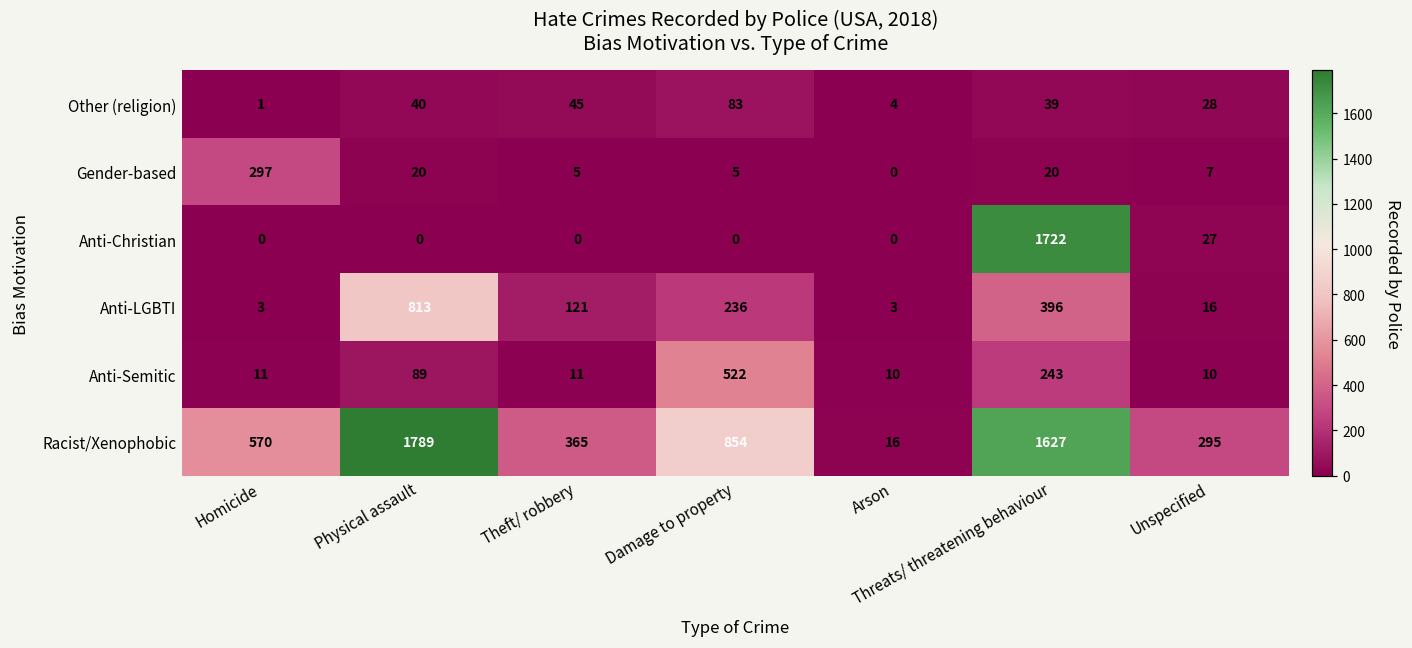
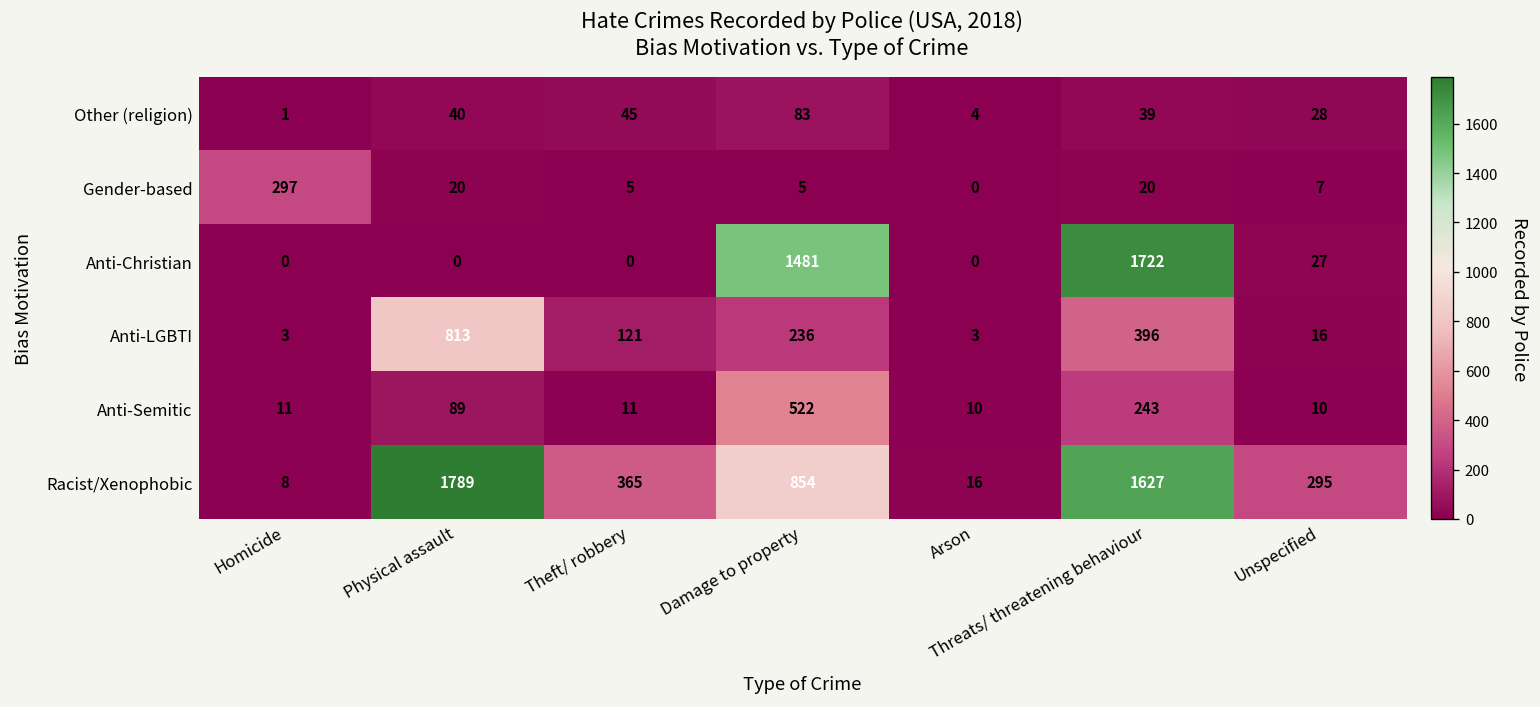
  {
    "Other (religion)": {
      "Homicide": 1,
      "Physical assault": 40,
      "Theft/ robbery": 45,
      "Damage to property": 83,
      "Arson": 4,
      "Threats/ threatening behaviour": 39,
      "Unspecified": 28
    },
    "Gender-based": {
      "Homicide": 297,
      "Physical assault": 20,
      "Theft/ robbery": 5,
      "Damage to property": 5,
      "Arson": 0,
      "Threats/ threatening behaviour": 20,
      "Unspecified": 7
    },
    "Anti-Christian": {
      "Homicide": 0,
      "Physical assault": 0,
      "Theft/ robbery": 0,
-     "Damage to property": 0,
+     "Damage to property": 1481,
      "Arson": 0,
      "Threats/ threatening behaviour": 1722,
      "Unspecified": 27
    },
    "Anti-LGBTI": {
      "Homicide": 3,
      "Physical assault": 813,
      "Theft/ robbery": 121,
      "Damage to property": 236,
      "Arson": 3,
      "Threats/ threatening behaviour": 396,
      "Unspecified": 16
    },
    "Anti-Semitic": {
      "Homicide": 11,
      "Physical assault": 89,
      "Theft/ robbery": 11,
      "Damage to property": 522,
      "Arson": 10,
      "Threats/ threatening behaviour": 243,
      "Unspecified": 10
    },
    "Racist/Xenophobic": {
-     "Homicide": 570,
+     "Homicide": 8,
      "Physical assault": 1789,
      "Theft/ robbery": 365,
      "Damage to property": 854,
      "Arson": 16,
      "Threats/ threatening behaviour": 1627,
      "Unspecified": 295
    }
  }
